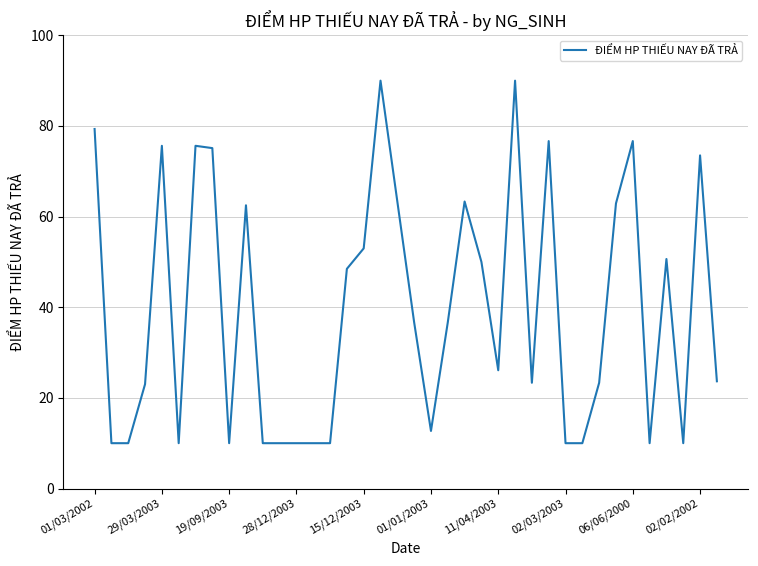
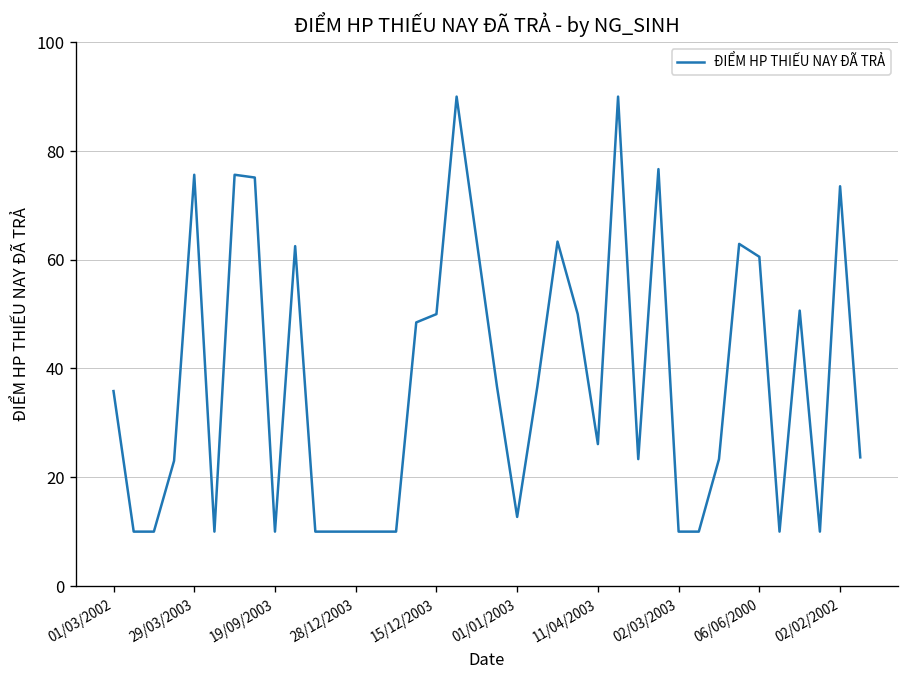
  {
-   "01/03/2002": 79,
+   "01/03/2002": 36,
    "29/03/2003": 76,
    "19/09/2003": 10,
    "28/12/2003": 10,
-   "15/12/2003": 53,
+   "15/12/2003": 50,
    "01/01/2003": 13,
    "11/04/2003": 26,
    "02/03/2003": 10,
-   "06/06/2000": 77,
+   "06/06/2000": 61,
    "02/02/2002": 74
  }
